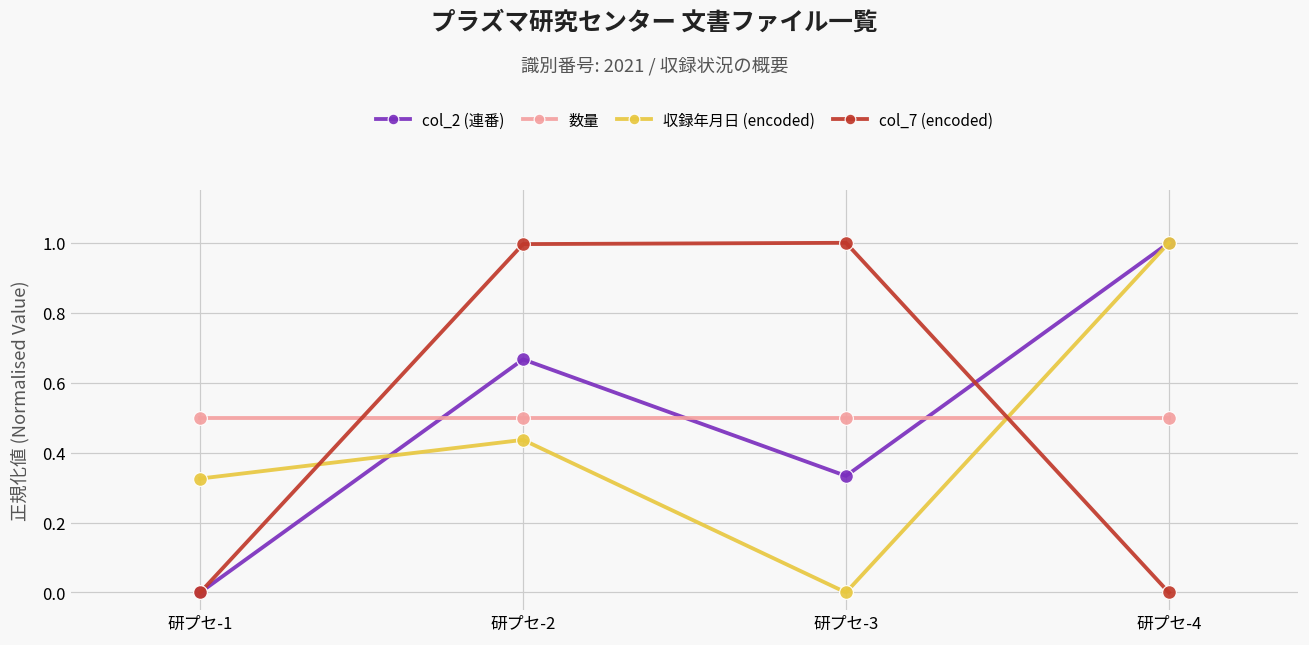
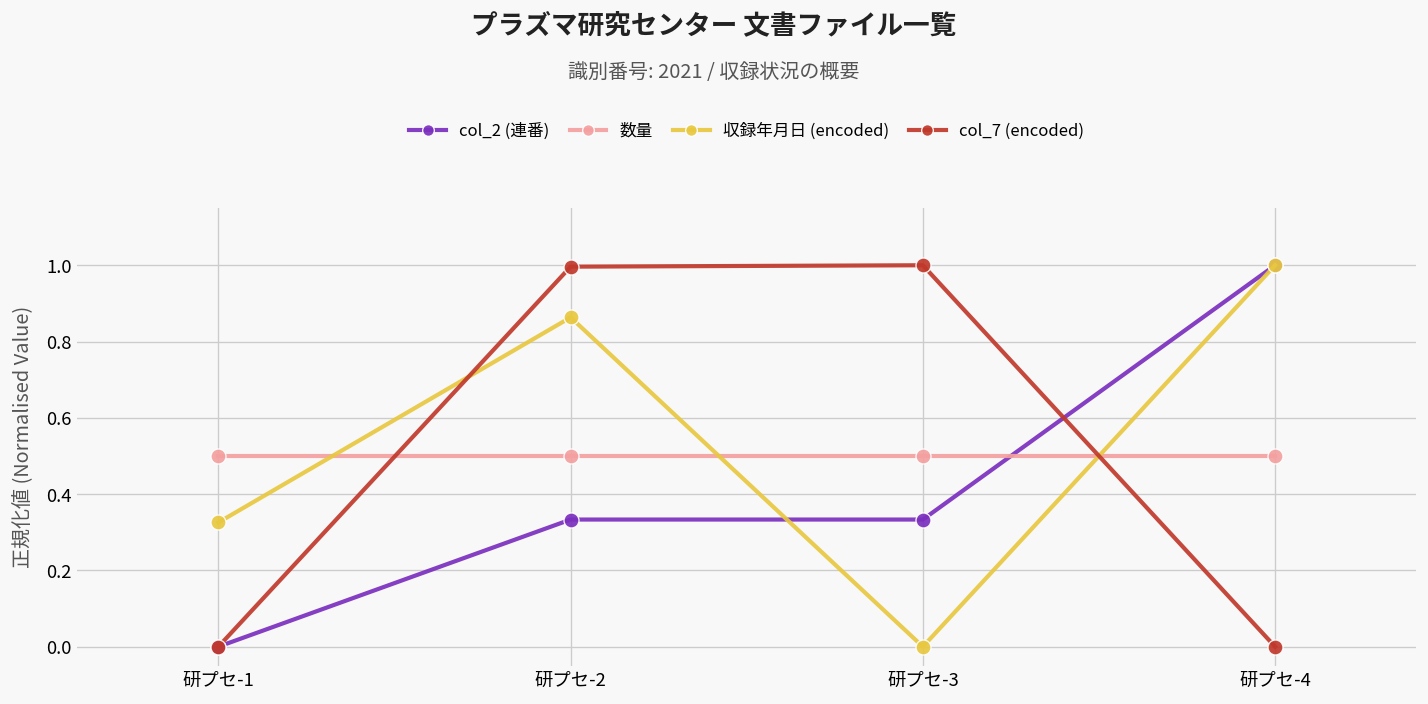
  {
    "col_2 (連番)": {
-     "研プセ-2": 0.67,
+     "研プセ-2": 0.33,
      "研プセ-3": 0.33
    },
    "数量": {
      "研プセ-1": 0.50,
      "研プセ-2": 0.50,
      "研プセ-3": 0.50,
      "研プセ-4": 0.50
    },
    "収録年月日 (encoded)": {
      "研プセ-1": 0.33,
-     "研プセ-2": 0.44,
+     "研プセ-2": 0.86,
      "研プセ-3": 0.00
    },
    "col_7 (encoded)": {
      "研プセ-2": 1.00,
      "研プセ-3": 1.00,
      "研プセ-4": 0.00
    }
  }
